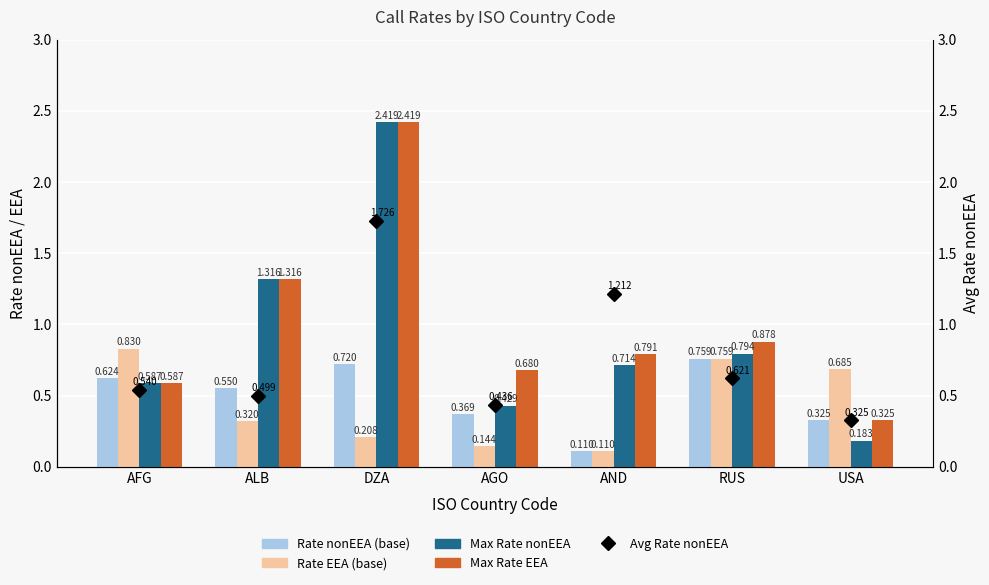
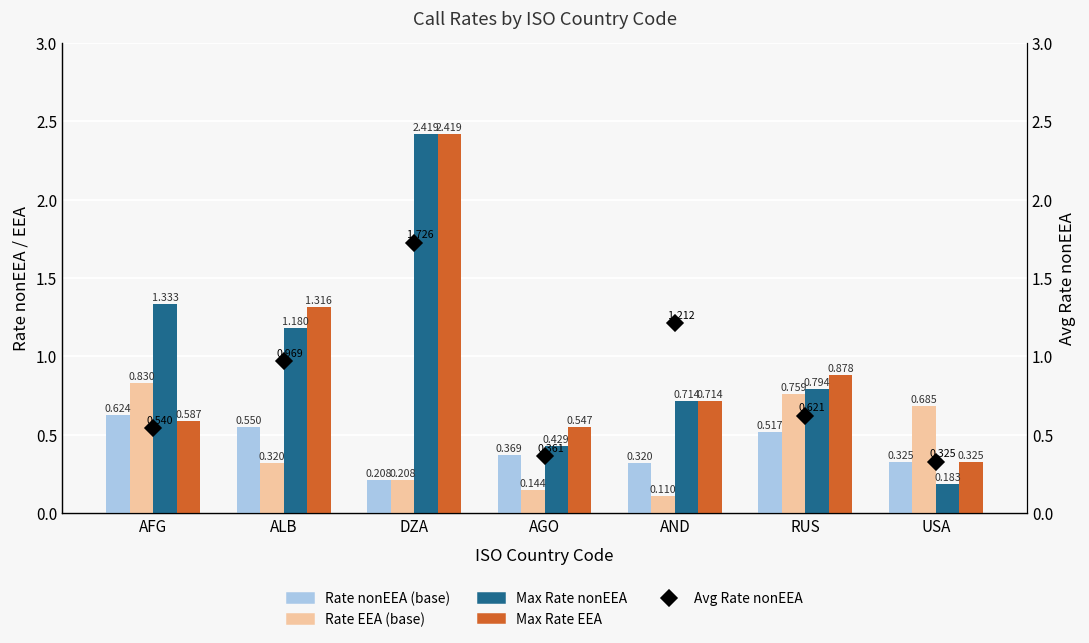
  {
    "Rate nonEEA (base)": {
      "AFG": 0.624,
      "ALB": 0.550,
-     "DZA": 0.720,
+     "DZA": 0.208,
      "AGO": 0.369,
-     "AND": 0.110,
-     "RUS": 0.759,
+     "AND": 0.320,
+     "RUS": 0.517,
      "USA": 0.325
    },
    "Rate EEA (base)": {
      "AFG": 0.830,
      "ALB": 0.320,
      "DZA": 0.208,
      "AGO": 0.144,
      "AND": 0.110,
      "RUS": 0.759,
      "USA": 0.685
    },
    "Max Rate nonEEA": {
-     "AFG": 0.587,
-     "ALB": 1.316,
+     "AFG": 1.333,
+     "ALB": 1.180,
      "DZA": 2.419,
      "AND": 0.714,
      "RUS": 0.794,
      "USA": 0.183
    },
    "Max Rate EEA": {
      "AFG": 0.587,
      "ALB": 1.316,
      "DZA": 2.419,
-     "AGO": 0.680,
-     "AND": 0.791,
+     "AGO": 0.547,
+     "AND": 0.714,
      "RUS": 0.878,
      "USA": 0.325
    },
    "Avg Rate nonEEA": {
-     "ALB": 0.499,
+     "ALB": 0.969,
      "DZA": 1.726,
-     "AGO": 0.436,
+     "AGO": 0.361,
      "AND": 1.212,
      "RUS": 0.621,
      "USA": 0.325
    }
  }
